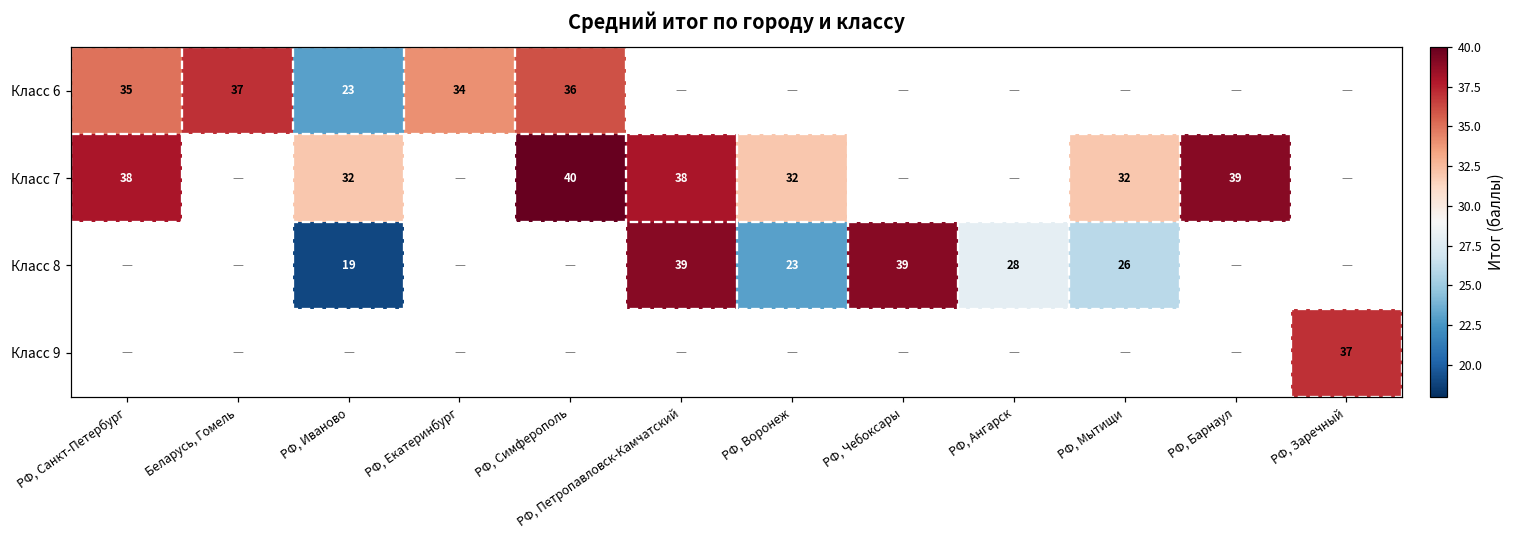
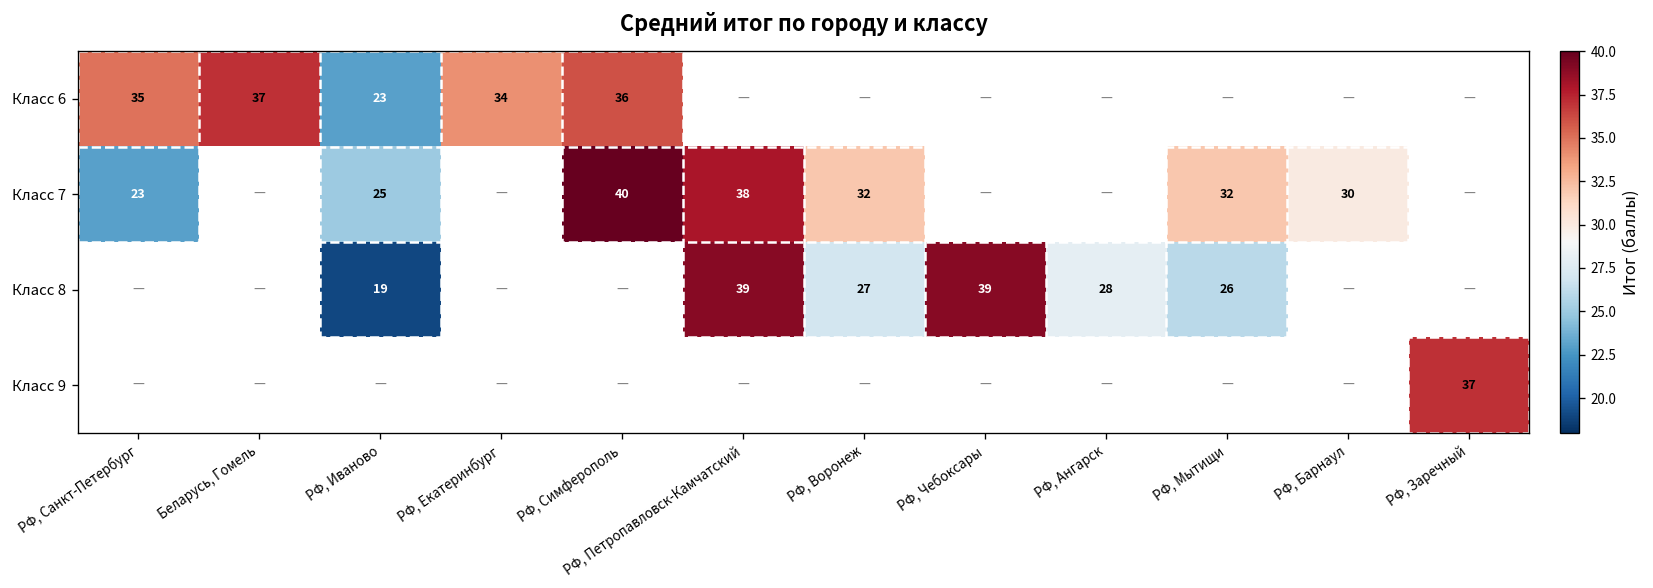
  {
    "Класс 6": {
      "РФ, Санкт-Петербург": 35,
      "Беларусь, Гомель": 37,
      "РФ, Иваново": 23,
      "РФ, Екатеринбург": 34,
      "РФ, Симферополь": 36
    },
    "Класс 7": {
-     "РФ, Санкт-Петербург": 38,
-     "РФ, Иваново": 32,
+     "РФ, Санкт-Петербург": 23,
+     "РФ, Иваново": 25,
      "РФ, Симферополь": 40,
      "РФ, Петропавловск-Камчатский": 38,
      "РФ, Воронеж": 32,
      "РФ, Мытищи": 32,
-     "РФ, Барнаул": 39
+     "РФ, Барнаул": 30
    },
    "Класс 8": {
      "РФ, Иваново": 19,
      "РФ, Петропавловск-Камчатский": 39,
-     "РФ, Воронеж": 23,
+     "РФ, Воронеж": 27,
      "РФ, Чебоксары": 39,
      "РФ, Ангарск": 28,
      "РФ, Мытищи": 26
    },
    "Класс 9": {
      "РФ, Заречный": 37
    }
  }
